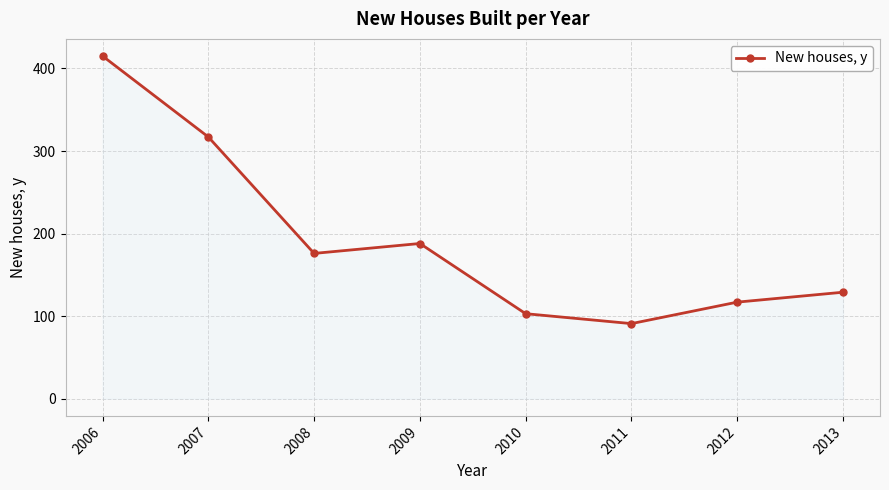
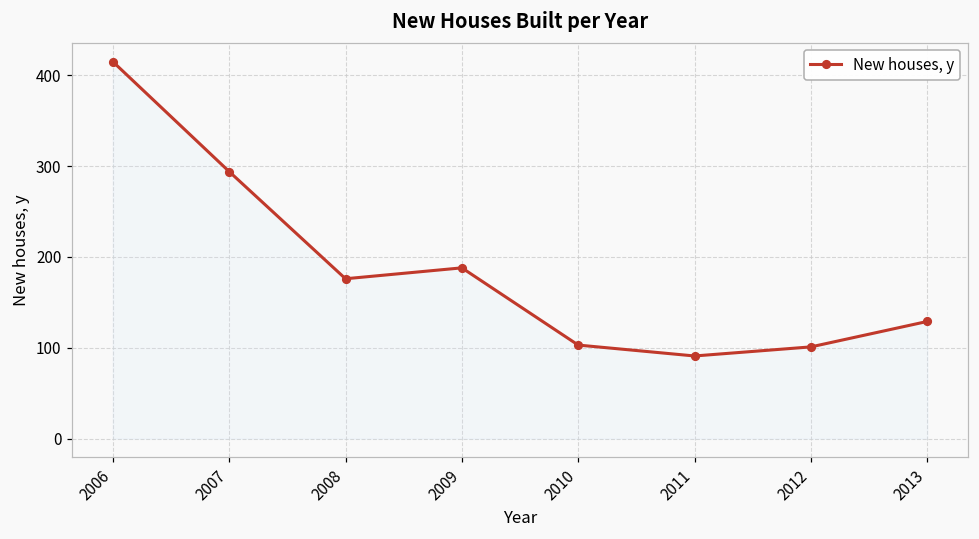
  {
    "2006": 420,
-   "2007": 320,
+   "2007": 290,
    "2008": 180,
    "2009": 190,
    "2010": 100,
    "2011": 90,
-   "2012": 120,
+   "2012": 100,
    "2013": 130
  }
